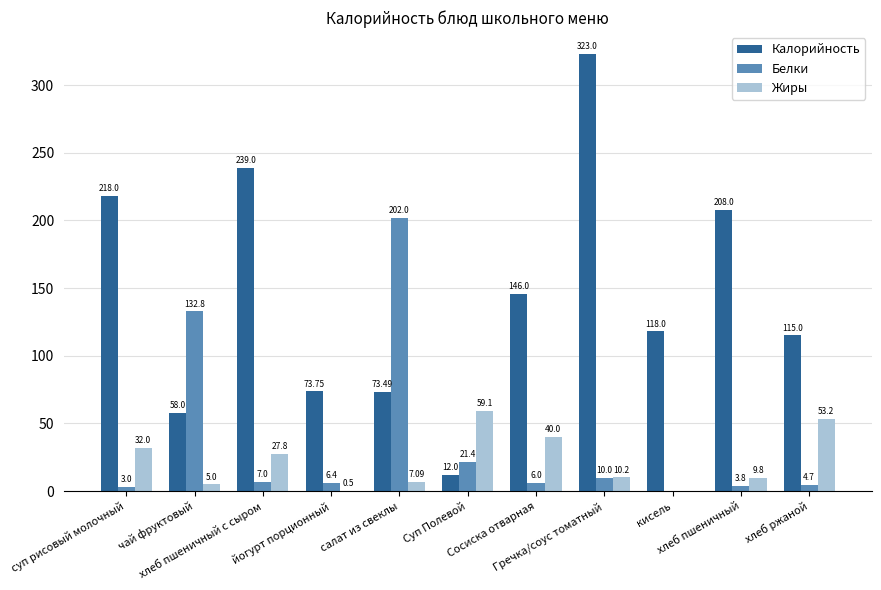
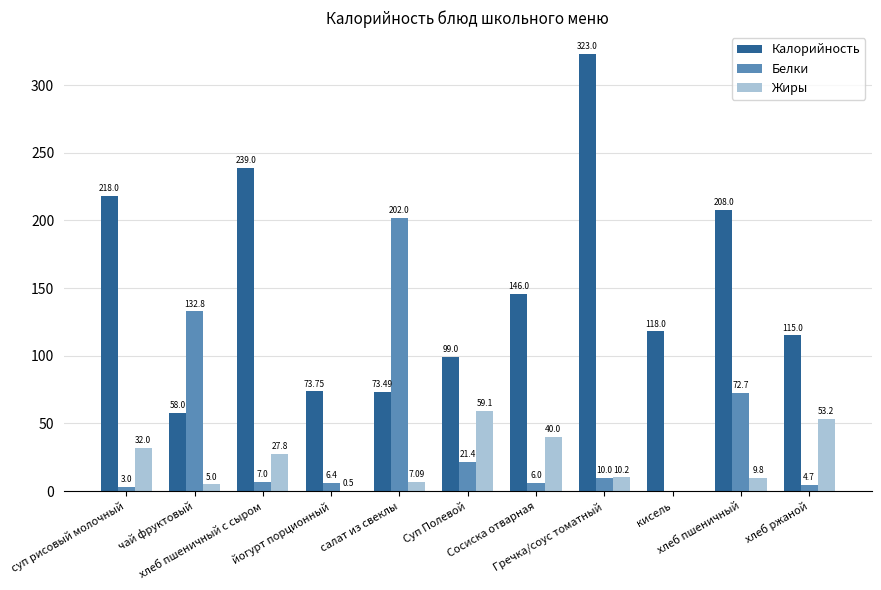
  {
    "Калорийность": {
      "суп рисовый молочный": 218.0,
      "чай фруктовый": 58.0,
      "хлеб пшеничный с сыром": 239.0,
      "йогурт порционный": 73.75,
      "салат из свеклы": 73.49,
-     "Суп Полевой": 12.0,
+     "Суп Полевой": 99.0,
      "Сосиска отварная": 146.0,
      "Гречка/соус томатный": 323.0,
      "кисель": 118.0,
      "хлеб пшеничный": 208.0,
      "хлеб ржаной": 115.0
    },
    "Белки": {
      "суп рисовый молочный": 3.0,
      "чай фруктовый": 132.8,
      "хлеб пшеничный с сыром": 7.0,
      "йогурт порционный": 6.4,
      "салат из свеклы": 202.0,
      "Суп Полевой": 21.4,
      "Сосиска отварная": 6.0,
      "Гречка/соус томатный": 10.0,
-     "хлеб пшеничный": 3.8,
+     "хлеб пшеничный": 72.7,
      "хлеб ржаной": 4.7
    },
    "Жиры": {
      "суп рисовый молочный": 32.0,
      "чай фруктовый": 5.0,
      "хлеб пшеничный с сыром": 27.8,
      "йогурт порционный": 0.5,
      "салат из свеклы": 7.09,
      "Суп Полевой": 59.1,
      "Сосиска отварная": 40.0,
      "Гречка/соус томатный": 10.2,
      "хлеб пшеничный": 9.8,
      "хлеб ржаной": 53.2
    }
  }
